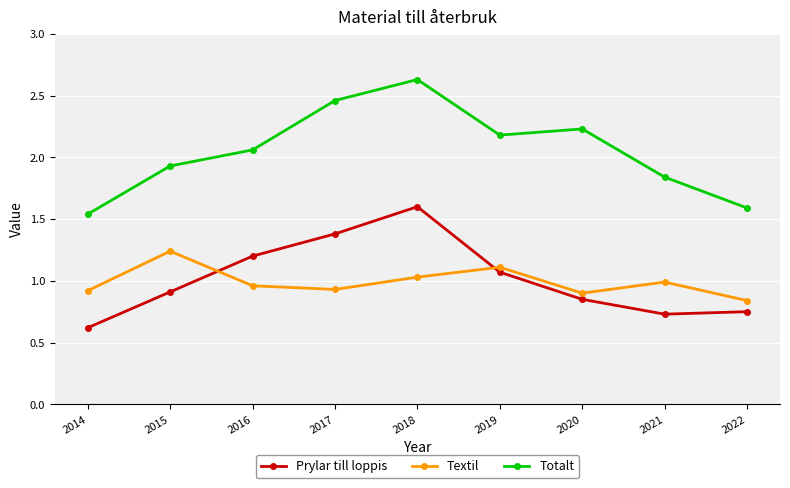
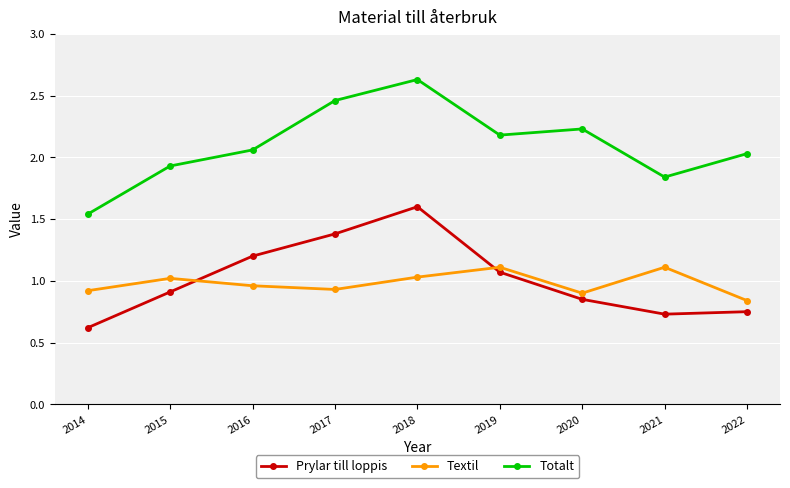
  {
    "Prylar till loppis": {
      "2014": 0.62,
      "2015": 0.91,
      "2016": 1.20,
      "2017": 1.38,
      "2018": 1.60,
      "2019": 1.07,
      "2020": 0.85,
      "2021": 0.73,
      "2022": 0.75
    },
    "Textil": {
      "2014": 0.92,
-     "2015": 1.24,
+     "2015": 1.02,
      "2016": 0.96,
      "2017": 0.93,
      "2018": 1.03,
      "2019": 1.11,
      "2020": 0.90,
-     "2021": 0.99,
+     "2021": 1.11,
      "2022": 0.84
    },
    "Totalt": {
      "2014": 1.54,
      "2015": 1.93,
      "2016": 2.06,
      "2017": 2.46,
      "2018": 2.63,
      "2019": 2.18,
      "2020": 2.23,
      "2021": 1.84,
-     "2022": 1.59
+     "2022": 2.03
    }
  }
